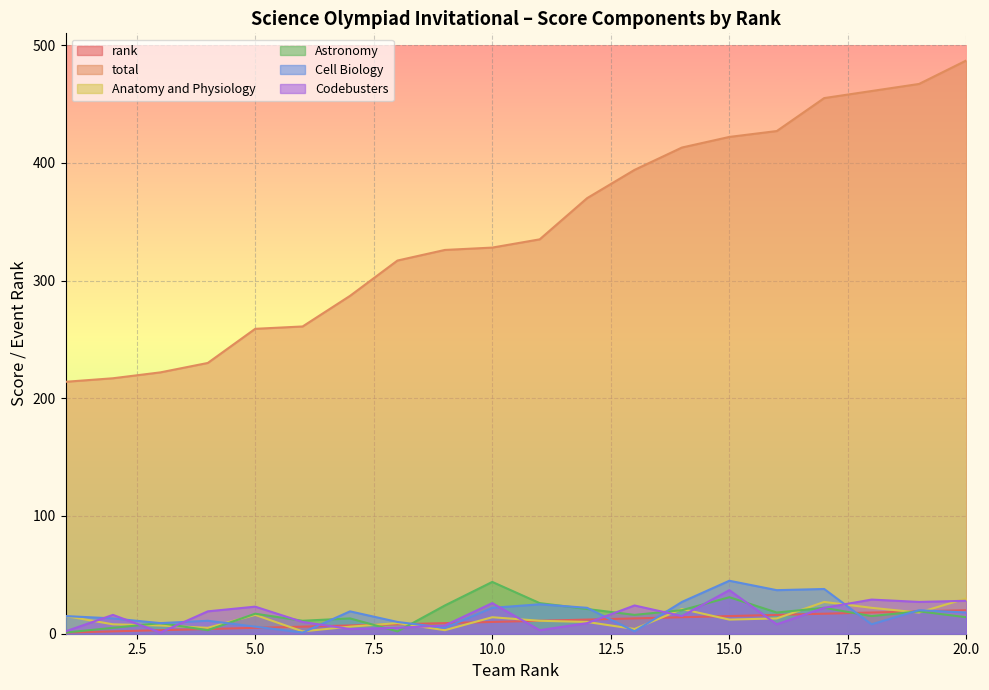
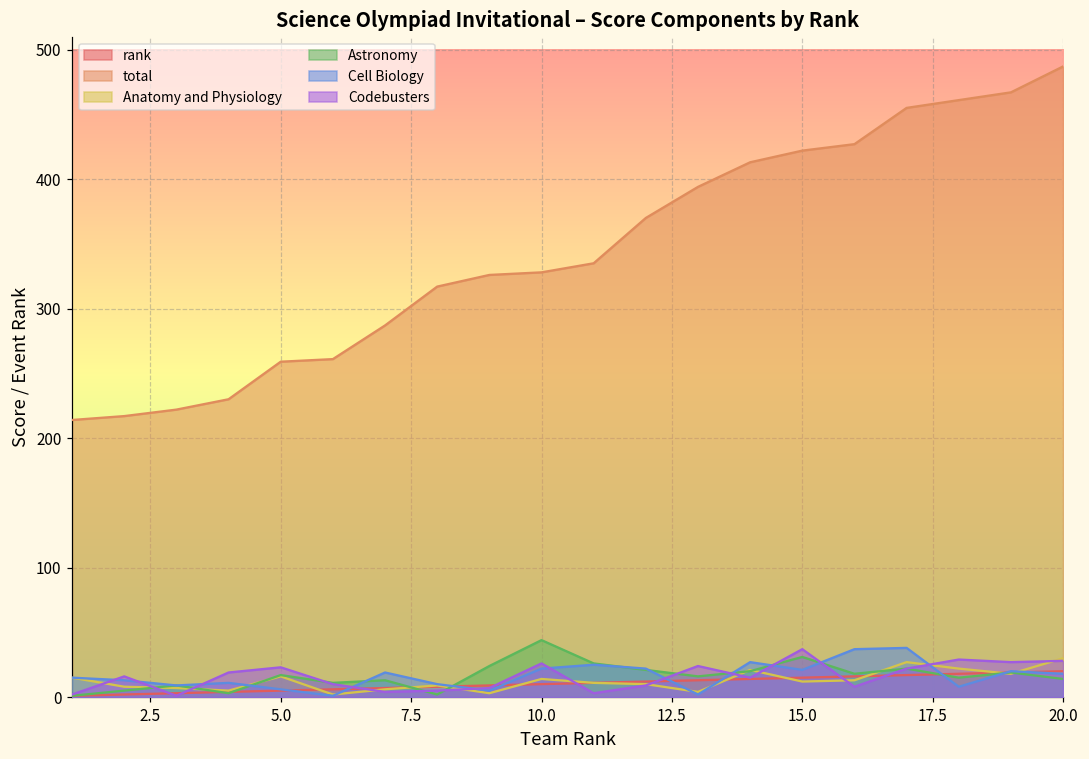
  {
    "Astronomy": {
      "10.0": 44,
      "15.0": 31,
      "20.0": 14
    },
    "Cell Biology": {
      "10.0": 22,
-     "15.0": 45
+     "15.0": 21
    },
    "Codebusters": {
      "5.0": 23,
      "10.0": 26,
      "15.0": 37
    }
  }
